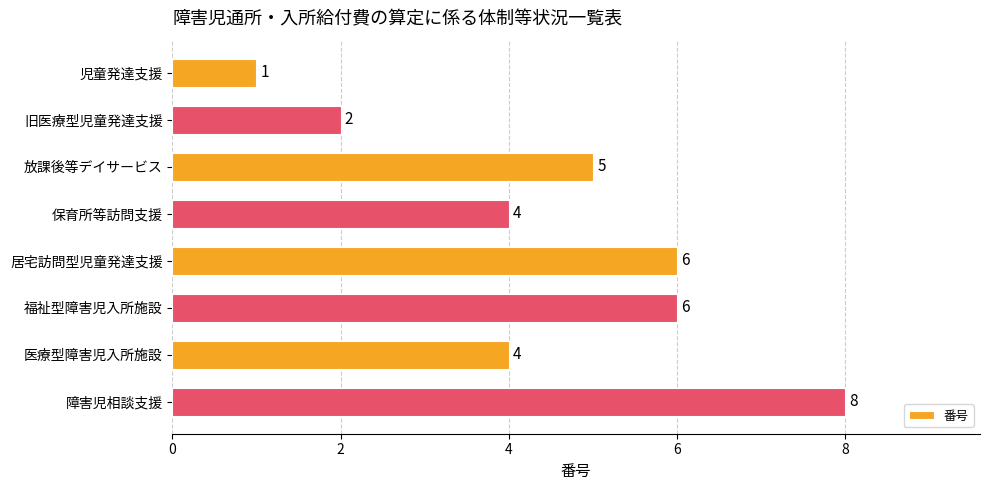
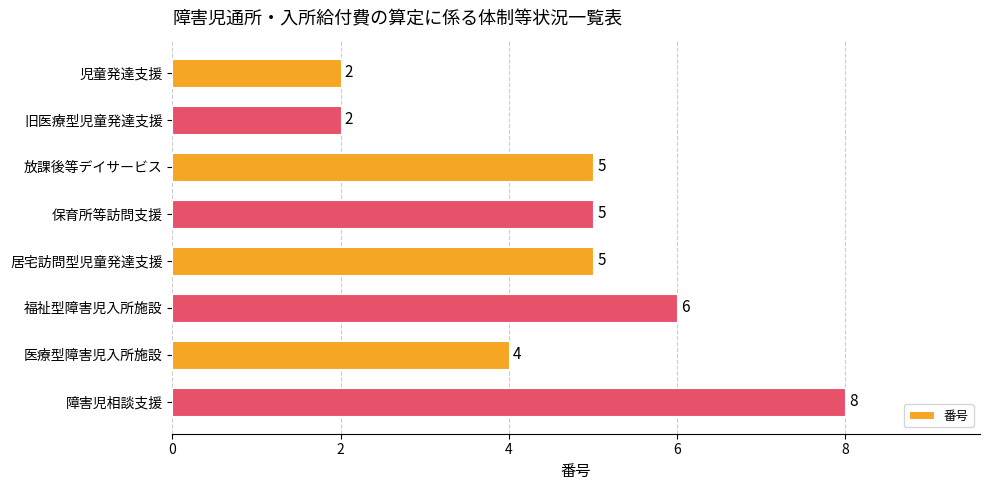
  {
-   "児童発達支援": 1,
+   "児童発達支援": 2,
    "旧医療型児童発達支援": 2,
    "放課後等デイサービス": 5,
-   "保育所等訪問支援": 4,
-   "居宅訪問型児童発達支援": 6,
+   "保育所等訪問支援": 5,
+   "居宅訪問型児童発達支援": 5,
    "福祉型障害児入所施設": 6,
    "医療型障害児入所施設": 4,
    "障害児相談支援": 8
  }
